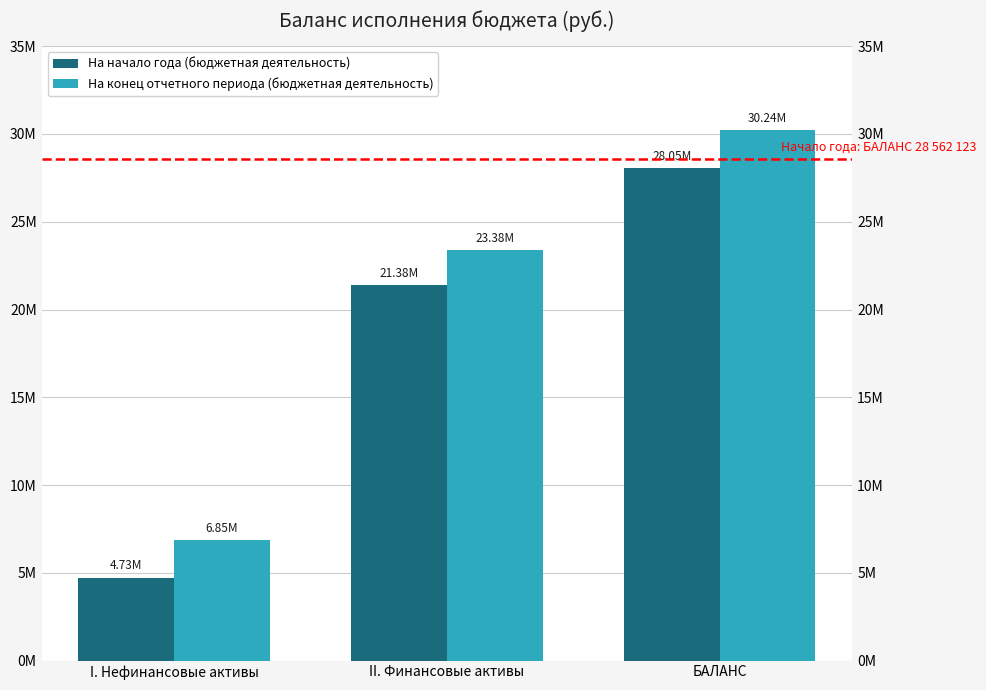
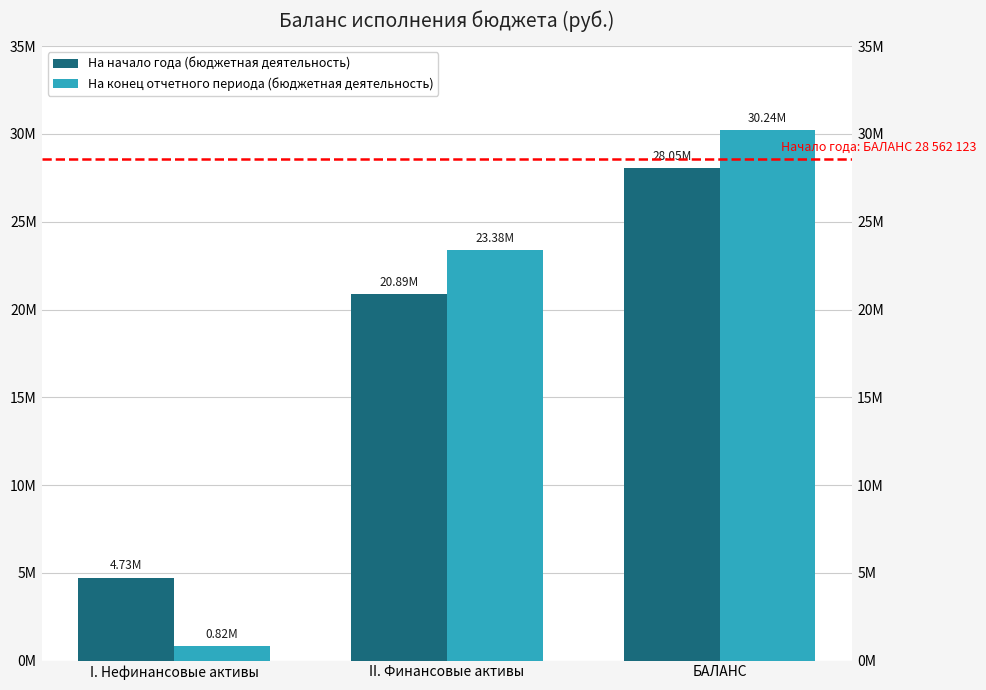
  {
    "На начало года (бюджетная деятельность)": {
      "I. Нефинансовые активы": "4.73M",
-     "II. Финансовые активы": "21.38M",
+     "II. Финансовые активы": "20.89M",
      "БАЛАНС": "28.05M"
    },
    "На конец отчетного периода (бюджетная деятельность)": {
-     "I. Нефинансовые активы": "6.85M",
+     "I. Нефинансовые активы": "0.82M",
      "II. Финансовые активы": "23.38M",
      "БАЛАНС": "30.24M"
    }
  }
